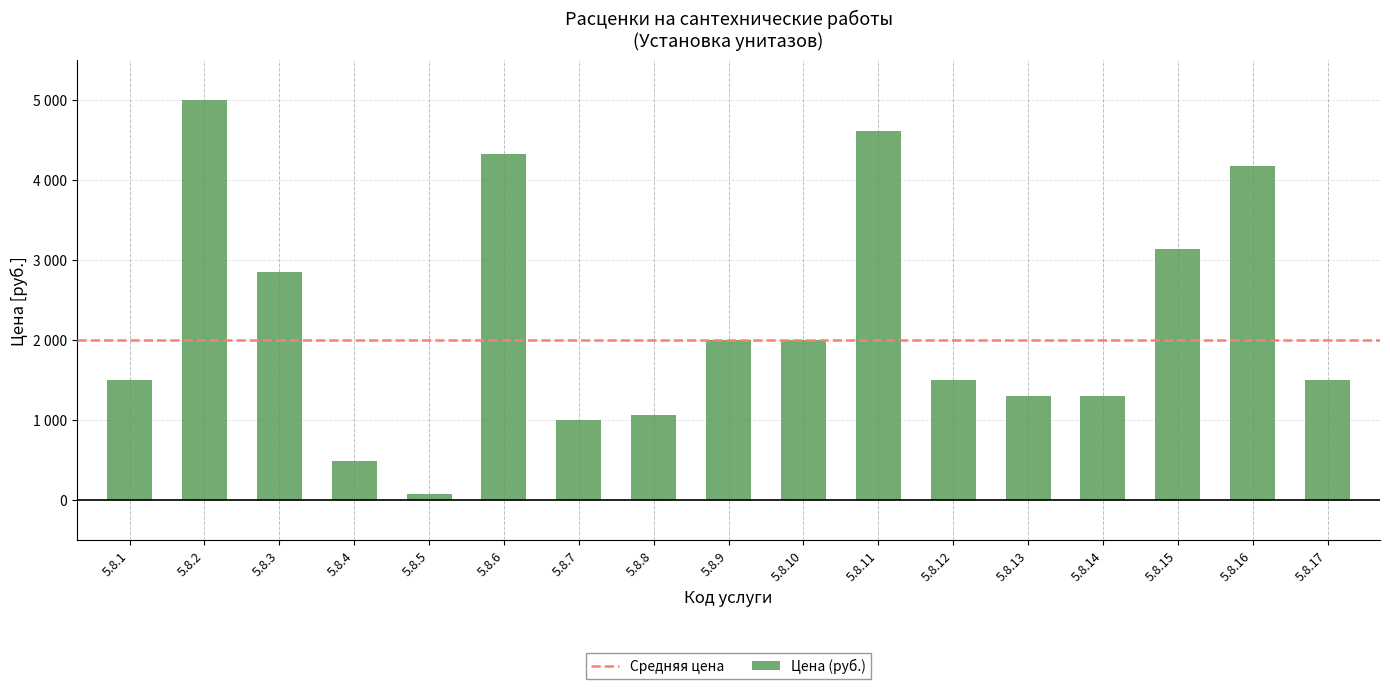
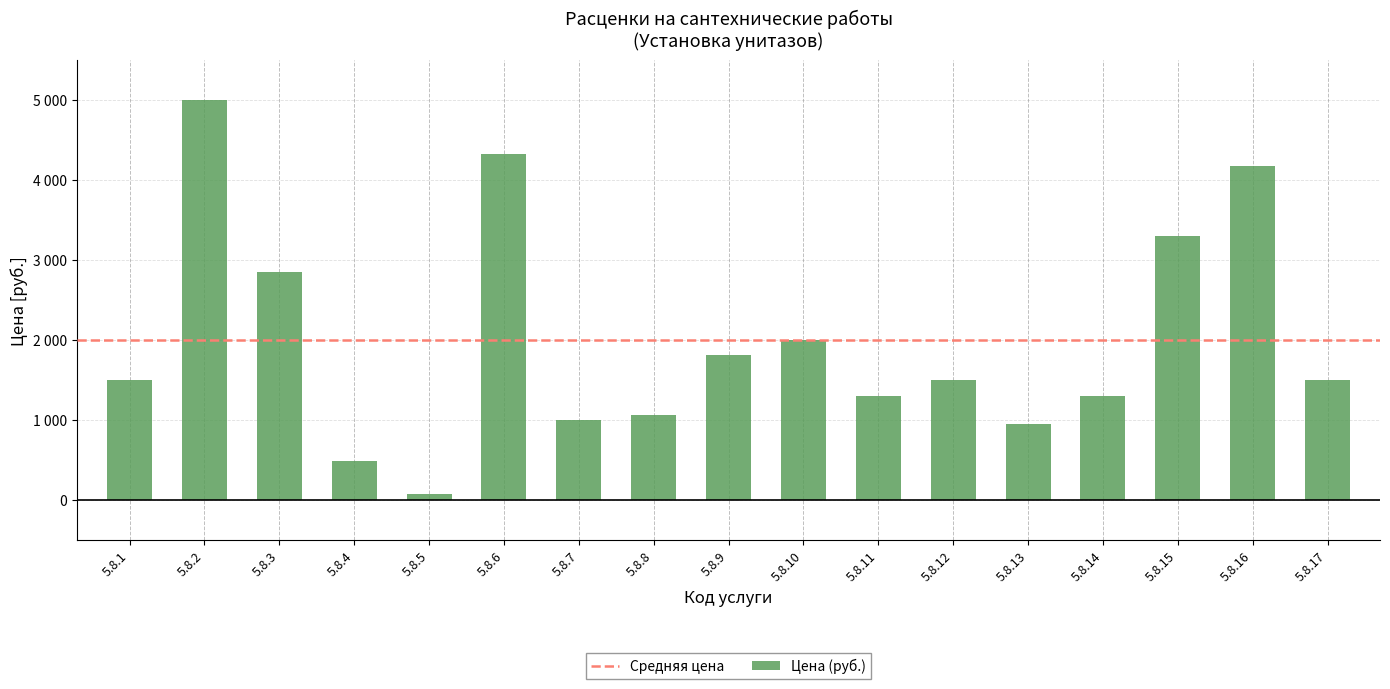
  {
    "5.8.1": 1500,
    "5.8.2": 5000,
    "5.8.3": 2900,
    "5.8.4": 500,
    "5.8.5": 100,
    "5.8.6": 4300,
    "5.8.7": 1000,
    "5.8.8": 1100,
-   "5.8.9": 2000,
+   "5.8.9": 1800,
    "5.8.10": 2000,
-   "5.8.11": 4600,
+   "5.8.11": 1300,
    "5.8.12": 1500,
-   "5.8.13": 1300,
+   "5.8.13": 1000,
    "5.8.14": 1300,
-   "5.8.15": 3100,
+   "5.8.15": 3300,
    "5.8.16": 4200,
    "5.8.17": 1500
  }
